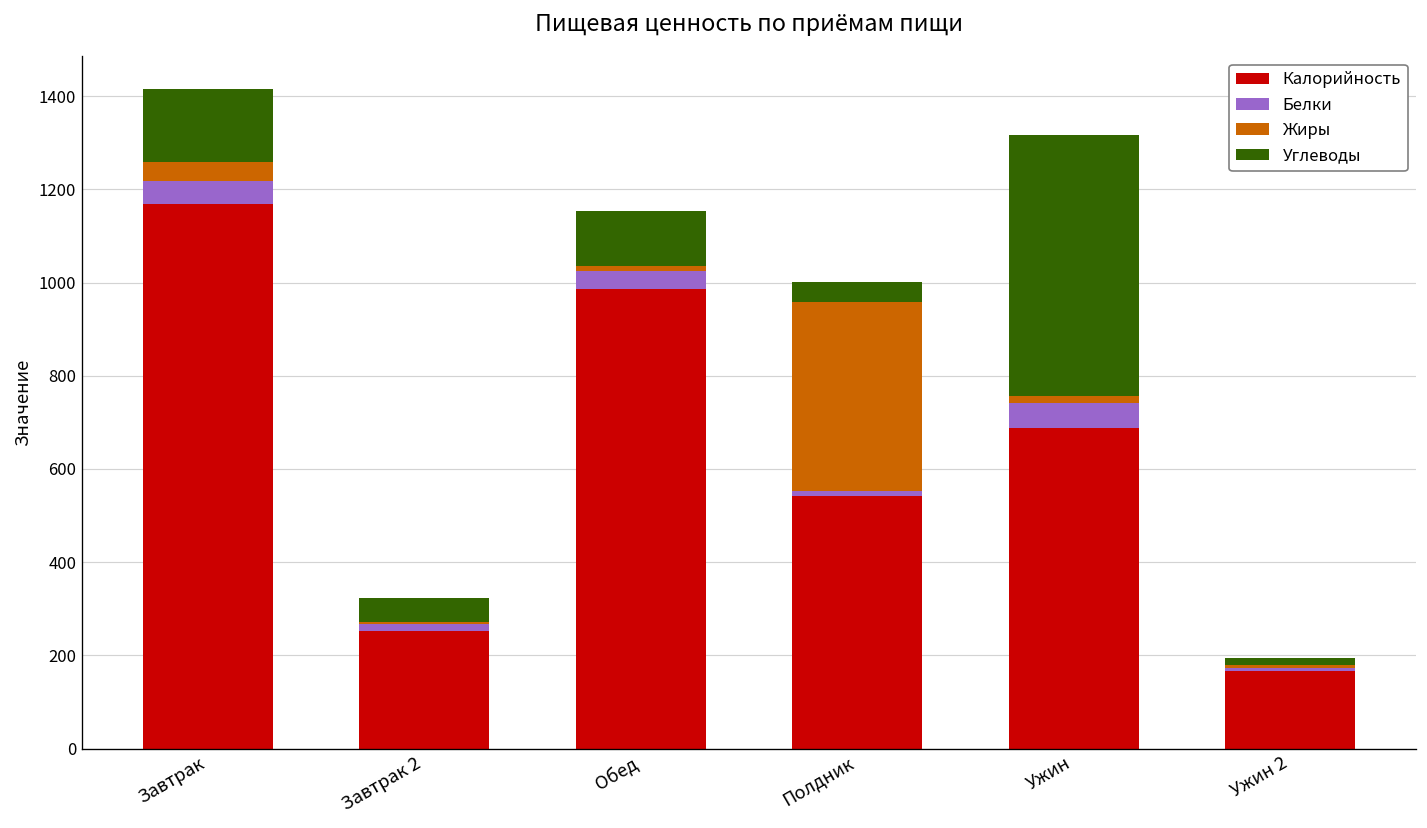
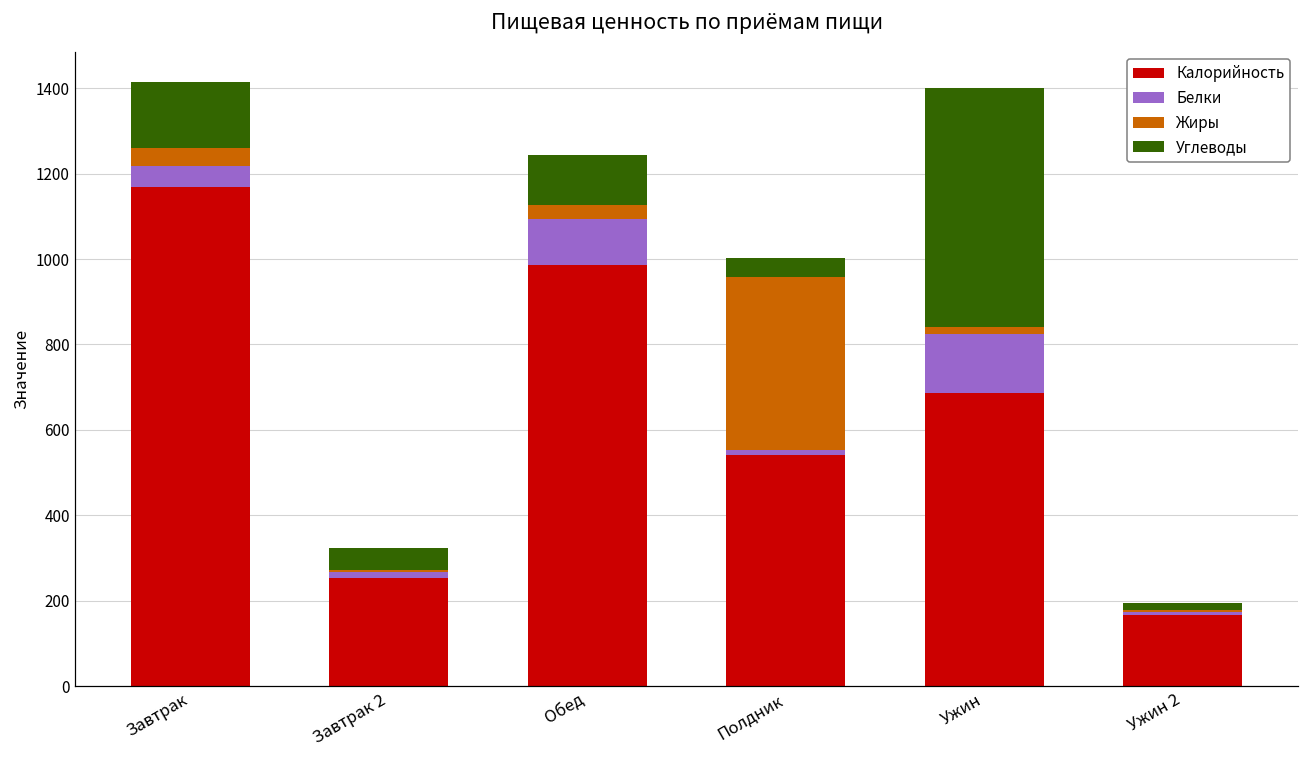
  {
    "Калорийность": {
      "Завтрак": 1170,
      "Завтрак 2": 250,
      "Обед": 990,
      "Полдник": 540,
      "Ужин": 690,
      "Ужин 2": 170
    },
    "Белки": {
      "Завтрак": 50,
      "Завтрак 2": 10,
-     "Обед": 40,
+     "Обед": 110,
      "Полдник": 10,
-     "Ужин": 50
+     "Ужин": 140
    },
    "Жиры": {
      "Завтрак": 40,
-     "Обед": 10,
+     "Обед": 30,
      "Полдник": 410,
      "Ужин": 20
    },
    "Углеводы": {
      "Завтрак": 160,
      "Завтрак 2": 50,
      "Обед": 120,
      "Полдник": 40,
      "Ужин": 560,
      "Ужин 2": 20
    }
  }
